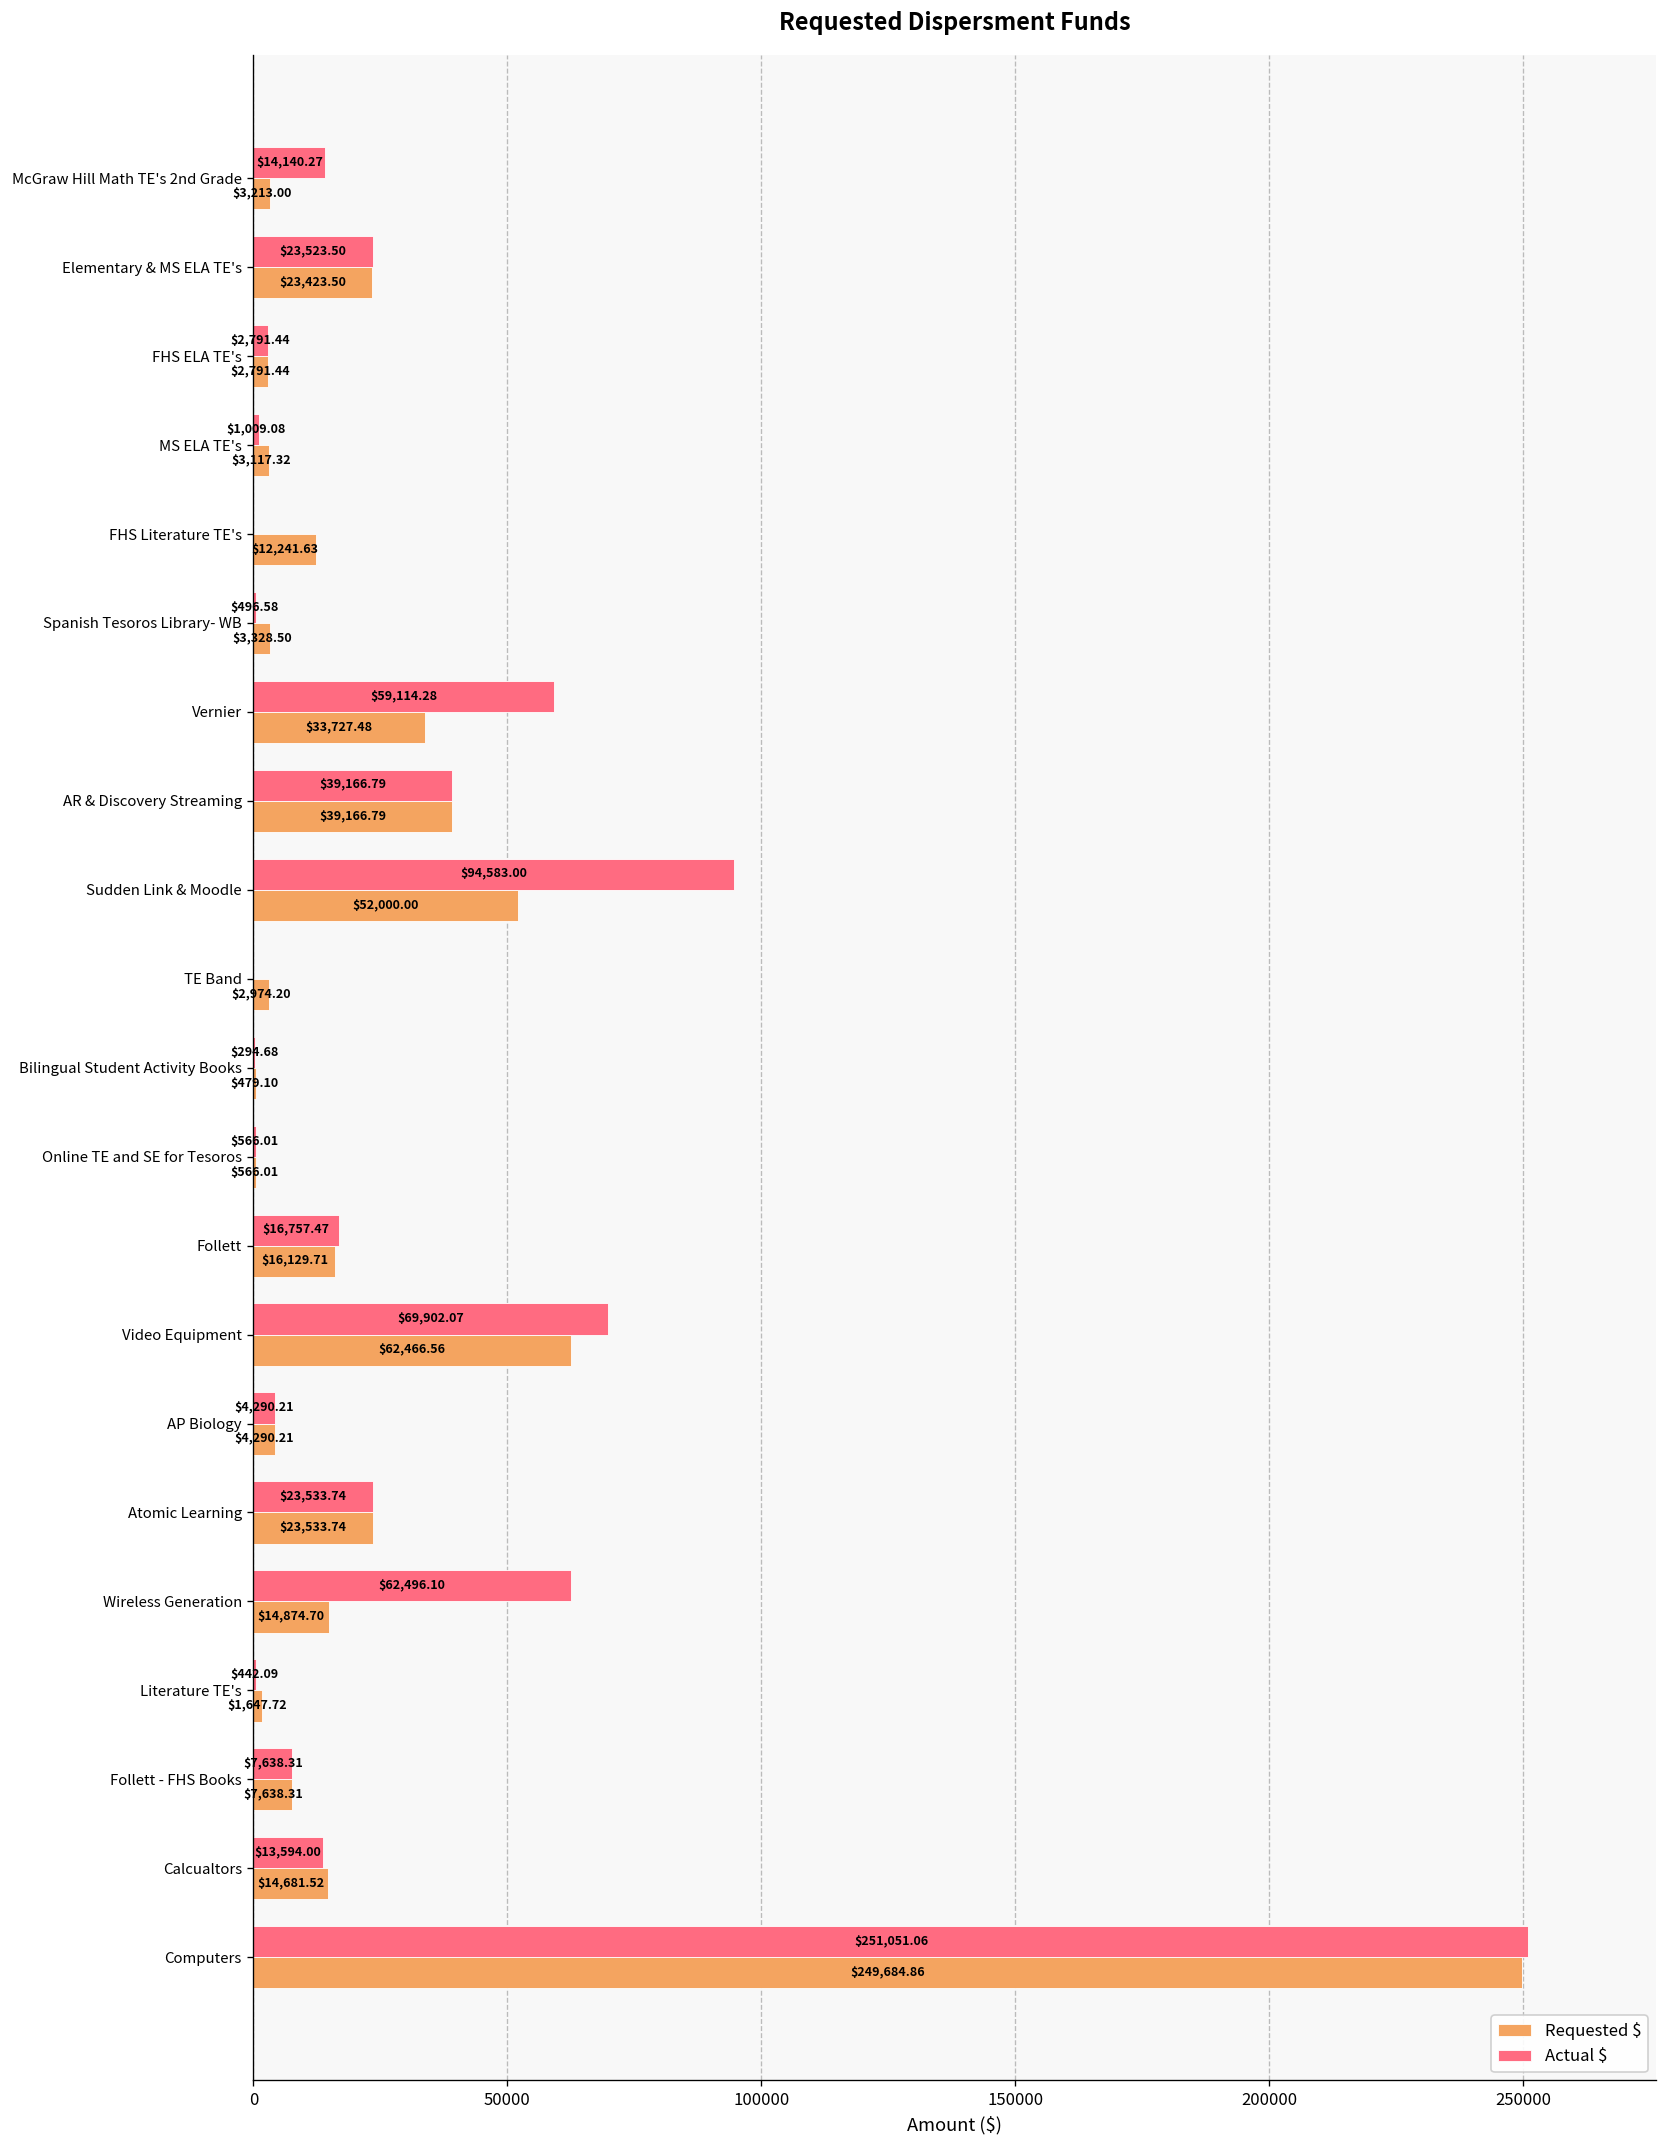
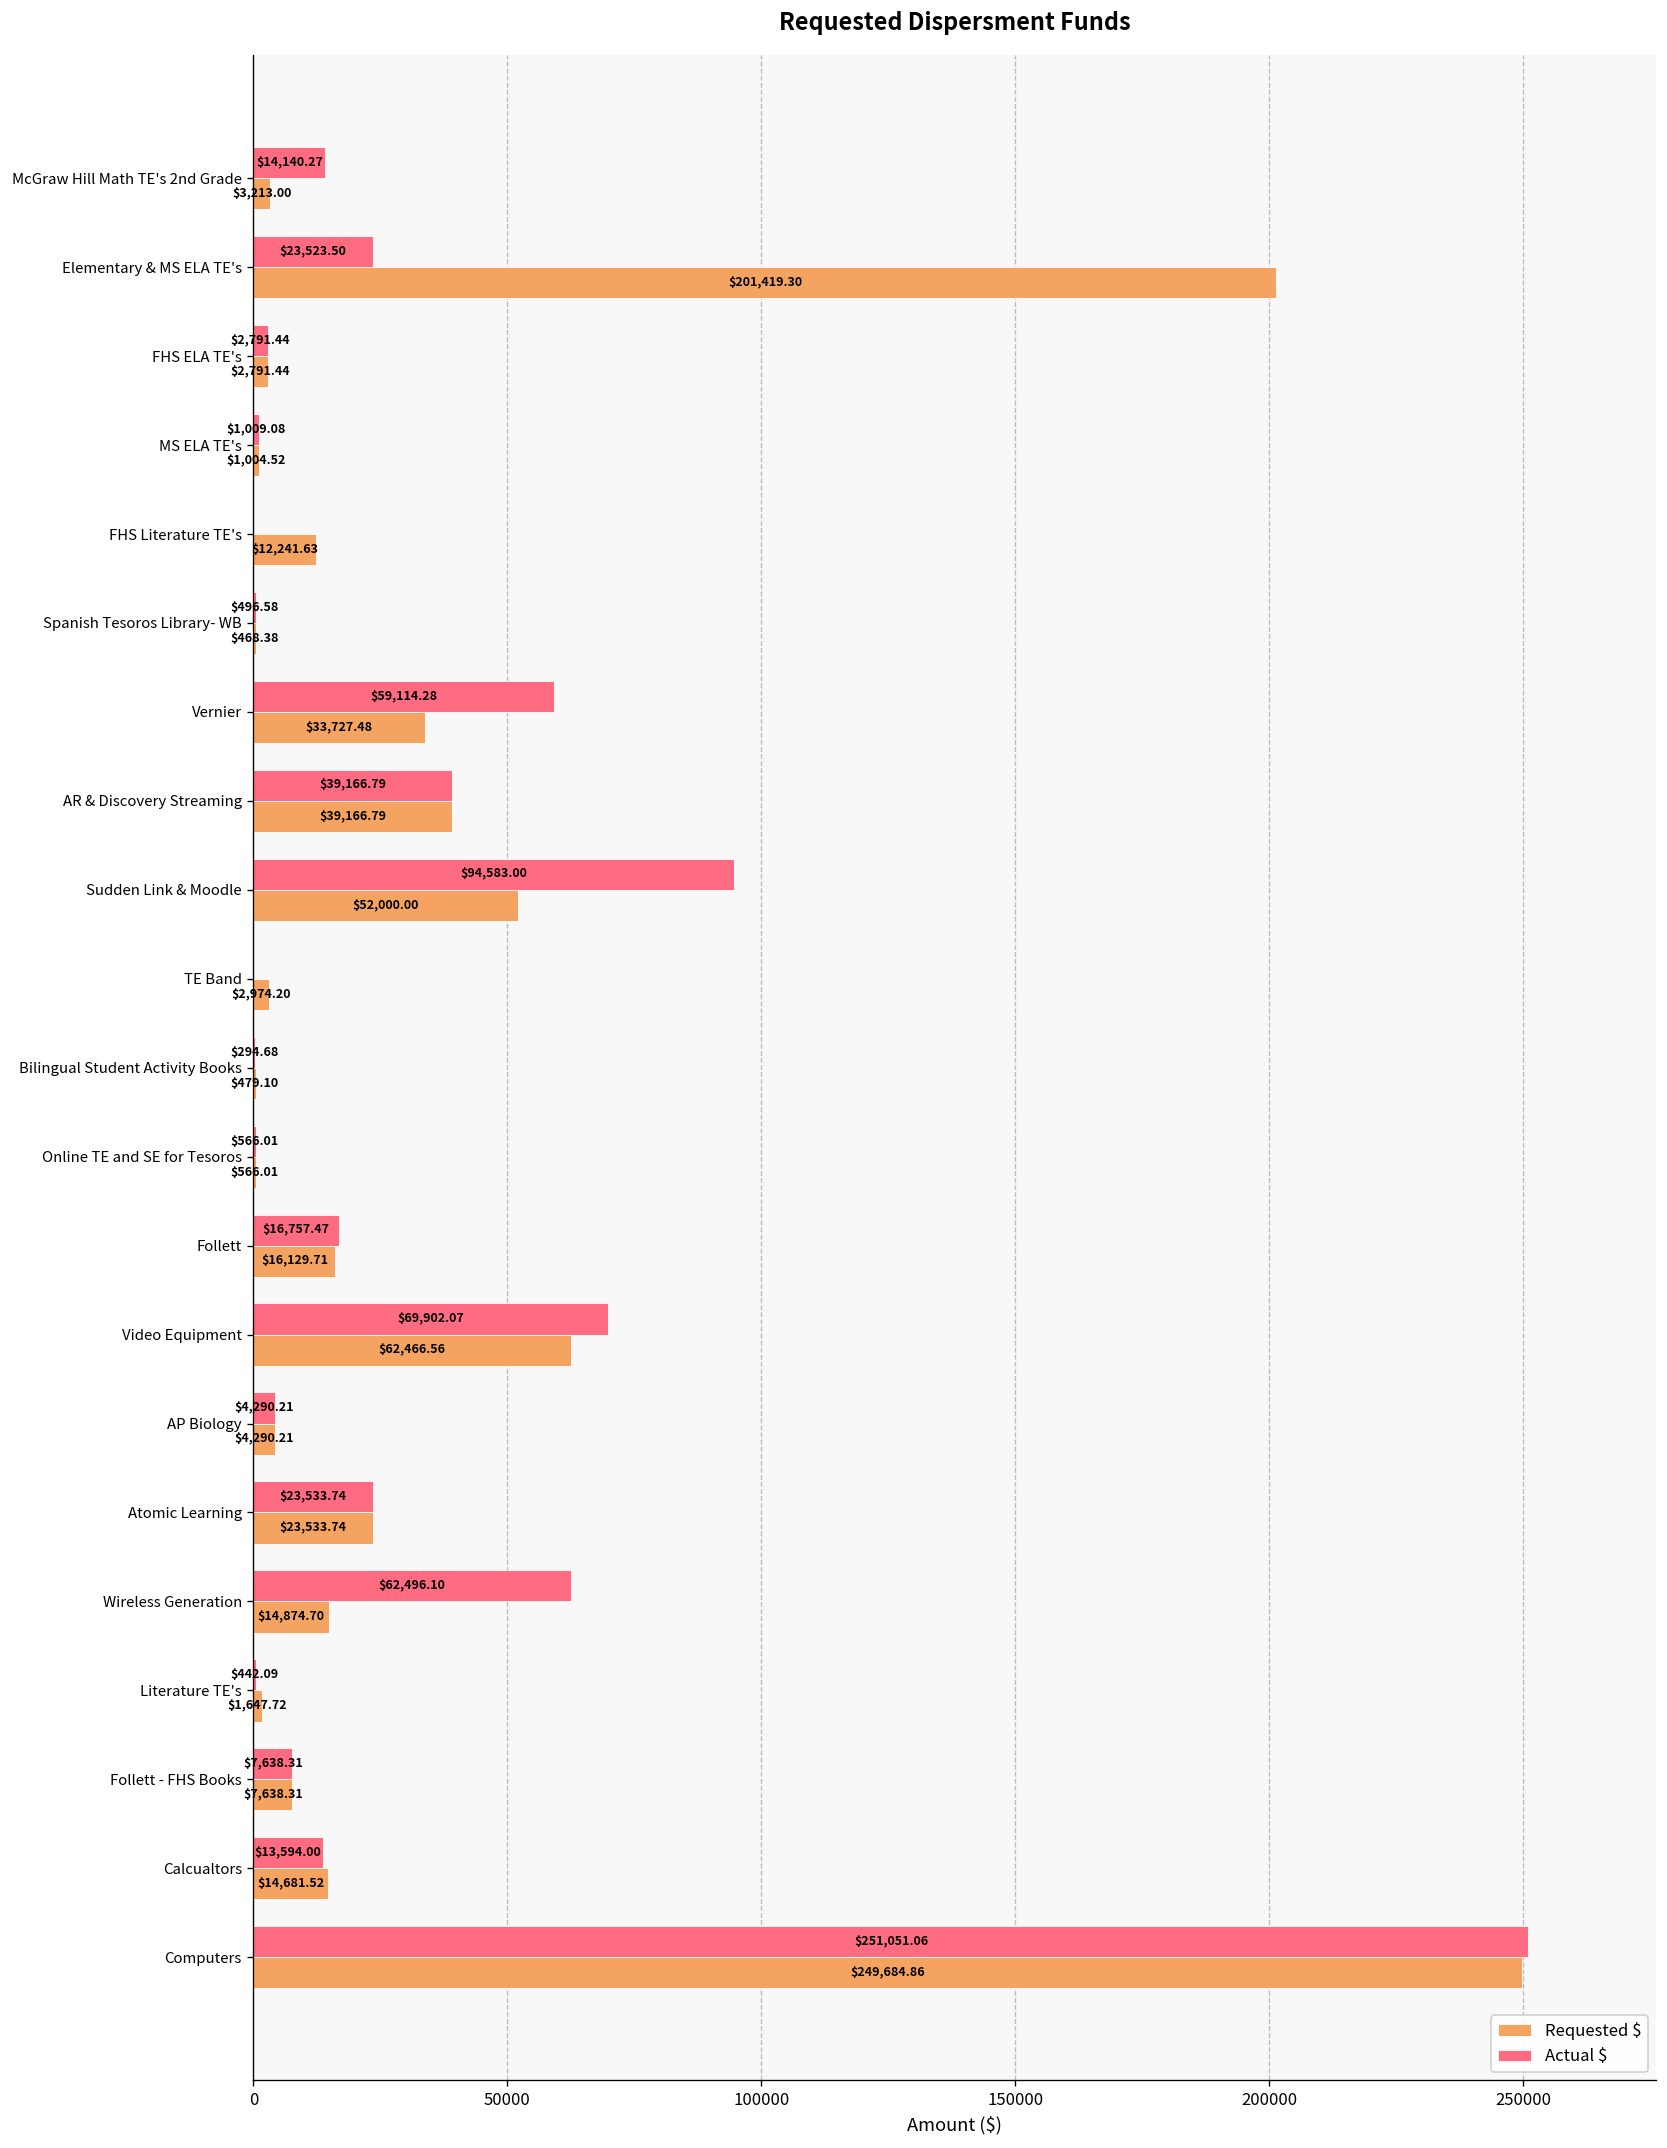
  {
    "Requested $": {
      "McGraw Hill Math TE's 2nd Grade": "$3,213.00",
-     "Elementary & MS ELA TE's": "$23,423.50",
+     "Elementary & MS ELA TE's": "$201,419.30",
      "FHS ELA TE's": "$2,791.44",
-     "MS ELA TE's": "$3,117.32",
+     "MS ELA TE's": "$1,004.52",
      "FHS Literature TE's": "$12,241.63",
-     "Spanish Tesoros Library- WB": "$3,328.50",
+     "Spanish Tesoros Library- WB": "$468.38",
      "Vernier": "$33,727.48",
      "AR & Discovery Streaming": "$39,166.79",
      "Sudden Link & Moodle": "$52,000.00",
      "TE Band": "$2,974.20",
      "Bilingual Student Activity Books": "$479.10",
      "Online TE and SE for Tesoros": "$566.01",
      "Follett": "$16,129.71",
      "Video Equipment": "$62,466.56",
      "AP Biology": "$4,290.21",
      "Atomic Learning": "$23,533.74",
      "Wireless Generation": "$14,874.70",
      "Literature TE's": "$1,647.72",
      "Follett - FHS Books": "$7,638.31",
      "Calcualtors": "$14,681.52",
      "Computers": "$249,684.86"
    },
    "Actual $": {
      "McGraw Hill Math TE's 2nd Grade": "$14,140.27",
      "Elementary & MS ELA TE's": "$23,523.50",
      "FHS ELA TE's": "$2,791.44",
      "MS ELA TE's": "$1,009.08",
      "Spanish Tesoros Library- WB": "$496.58",
      "Vernier": "$59,114.28",
      "AR & Discovery Streaming": "$39,166.79",
      "Sudden Link & Moodle": "$94,583.00",
      "Bilingual Student Activity Books": "$294.68",
      "Online TE and SE for Tesoros": "$566.01",
      "Follett": "$16,757.47",
      "Video Equipment": "$69,902.07",
      "AP Biology": "$4,290.21",
      "Atomic Learning": "$23,533.74",
      "Wireless Generation": "$62,496.10",
      "Literature TE's": "$442.09",
      "Follett - FHS Books": "$7,638.31",
      "Calcualtors": "$13,594.00",
      "Computers": "$251,051.06"
    }
  }
